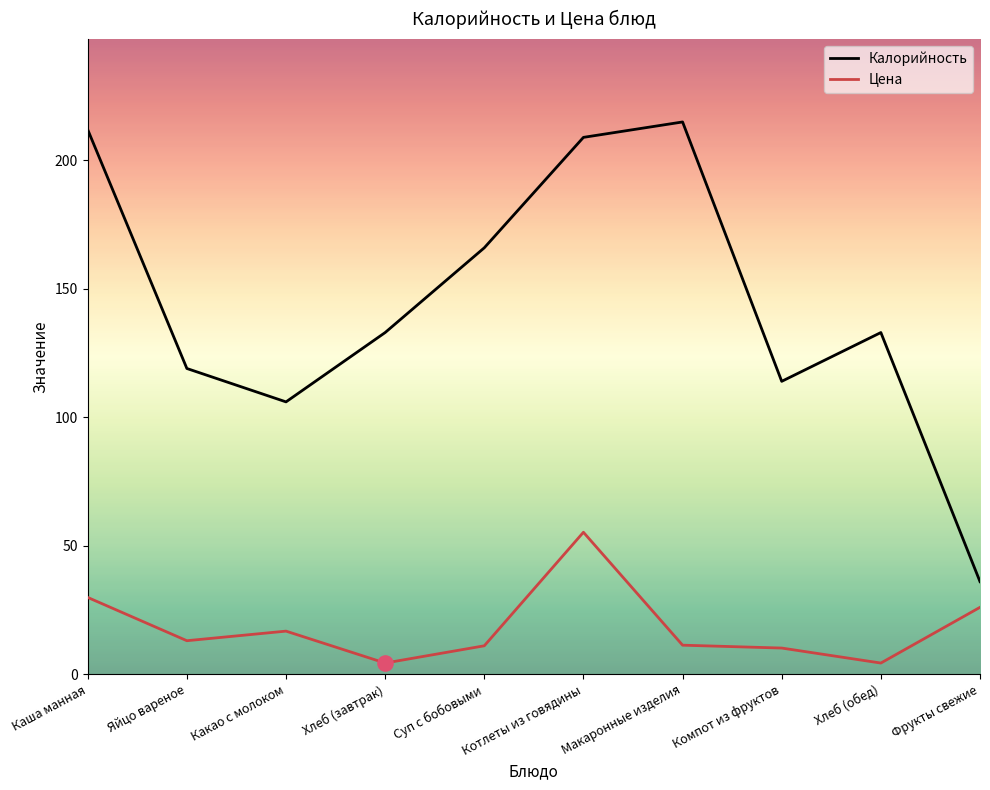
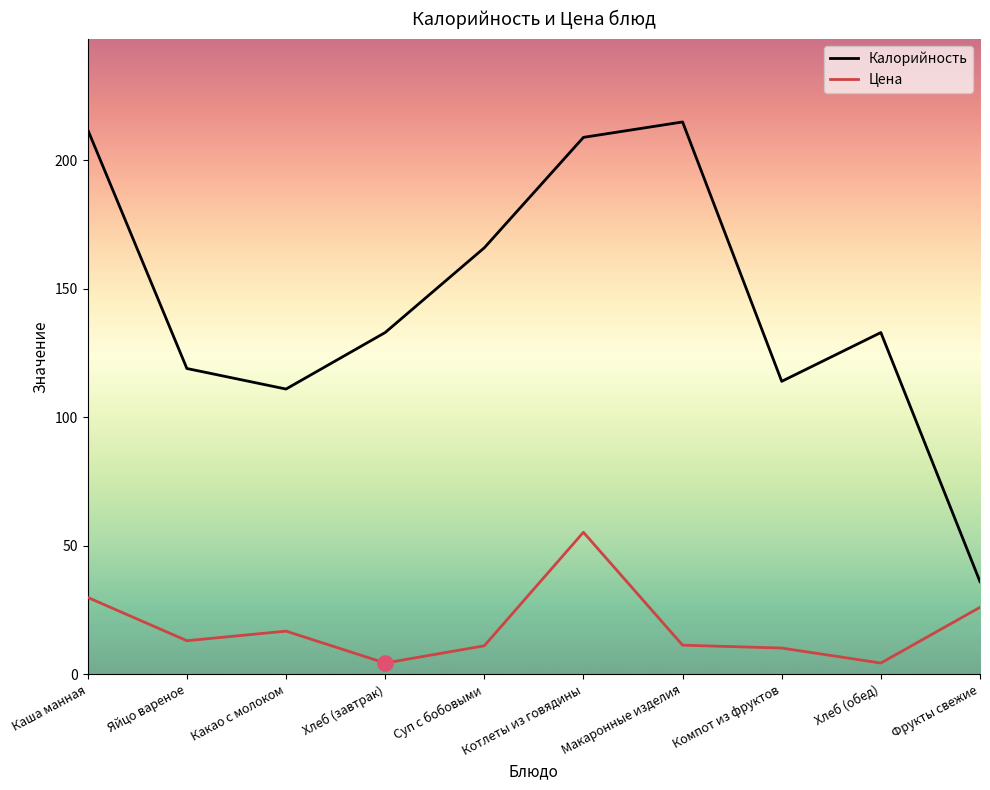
  {
    "Калорийность": {
      "Каша манная": 212,
      "Яйцо вареное": 119,
-     "Какао с молоком": 106,
+     "Какао с молоком": 111,
      "Хлеб (завтрак)": 133,
      "Суп с бобовыми": 166,
      "Котлеты из говядины": 209,
      "Макаронные изделия": 215,
      "Компот из фруктов": 114,
      "Хлеб (обед)": 133,
      "Фрукты свежие": 36
    }
  }
